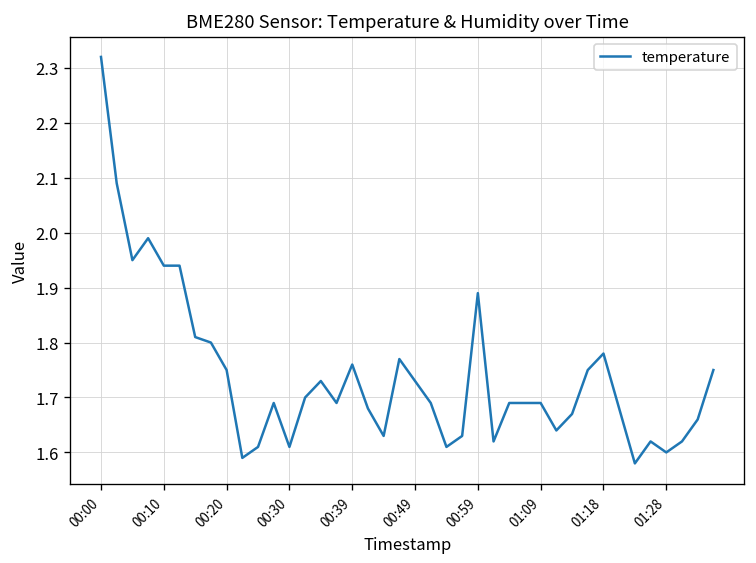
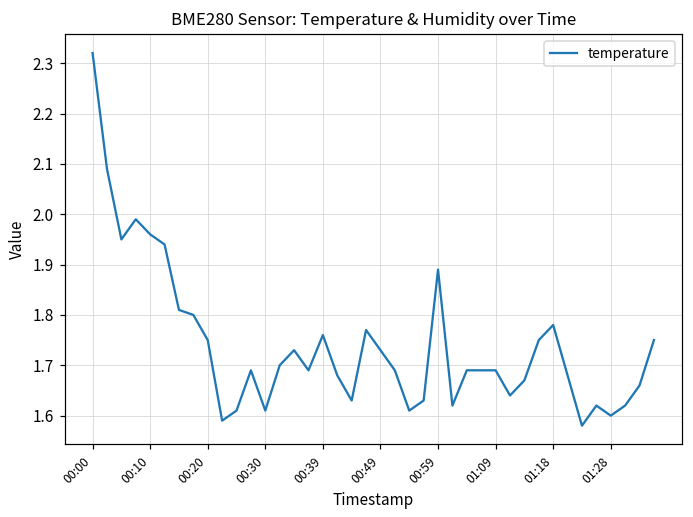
  {
    "00:00": 2.32,
-   "00:10": 1.94,
+   "00:10": 1.96,
    "00:20": 1.75,
    "00:30": 1.61,
    "00:39": 1.76,
    "00:49": 1.73,
    "00:59": 1.89,
    "01:09": 1.69,
    "01:18": 1.78,
    "01:28": 1.60
  }
